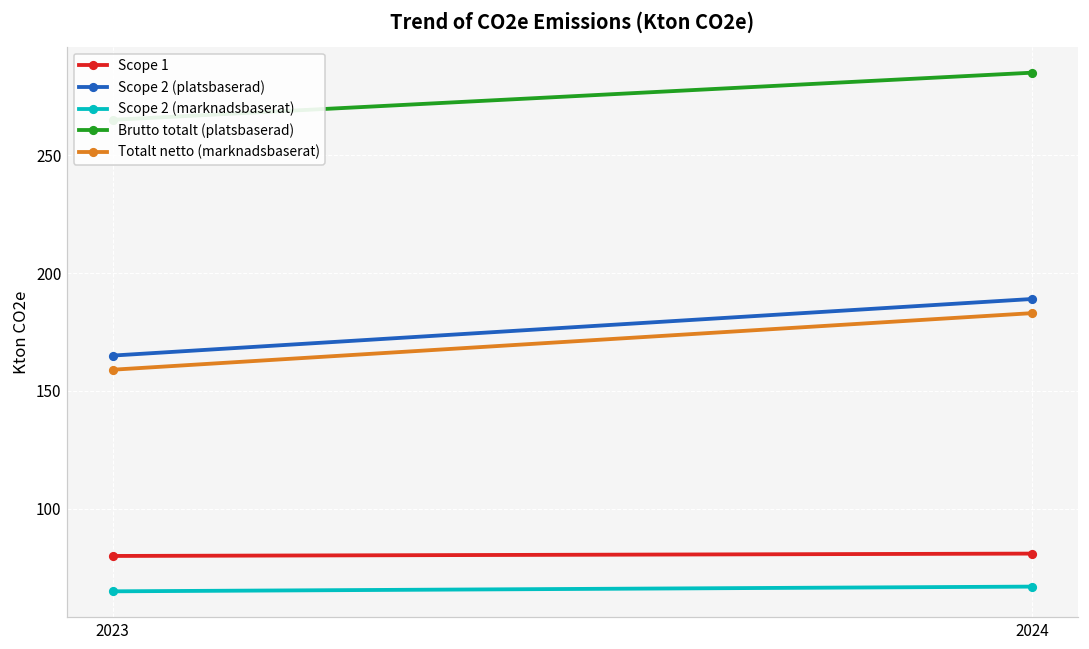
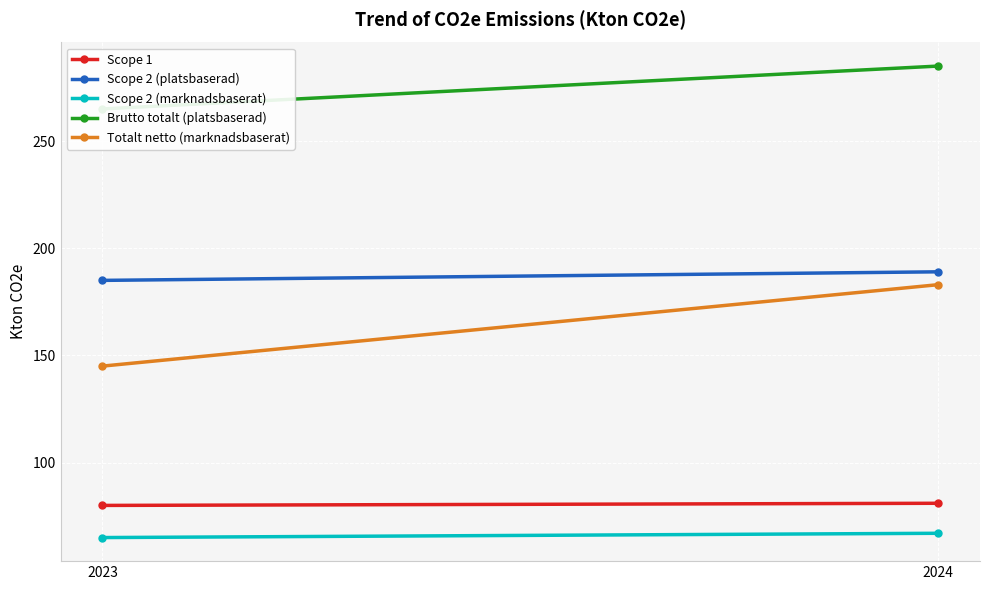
  {
    "Scope 1": {
      "2023": 80,
      "2024": 81
    },
    "Scope 2 (platsbaserad)": {
-     "2023": 165,
+     "2023": 185,
      "2024": 189
    },
    "Scope 2 (marknadsbaserat)": {
      "2023": 65,
      "2024": 67
    },
    "Brutto totalt (platsbaserad)": {
      "2024": 285
    },
    "Totalt netto (marknadsbaserat)": {
-     "2023": 159,
+     "2023": 145,
      "2024": 183
    }
  }
